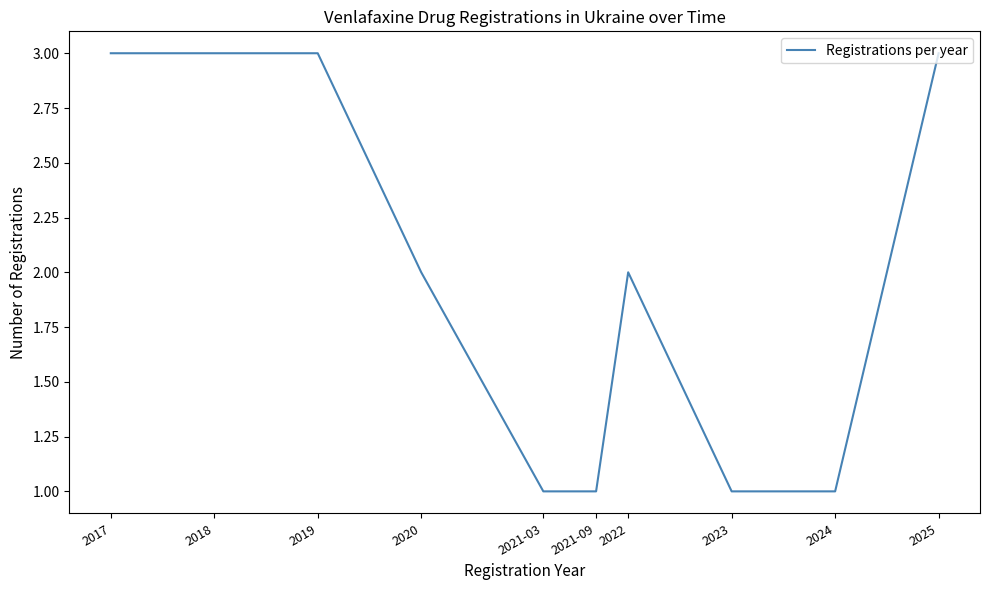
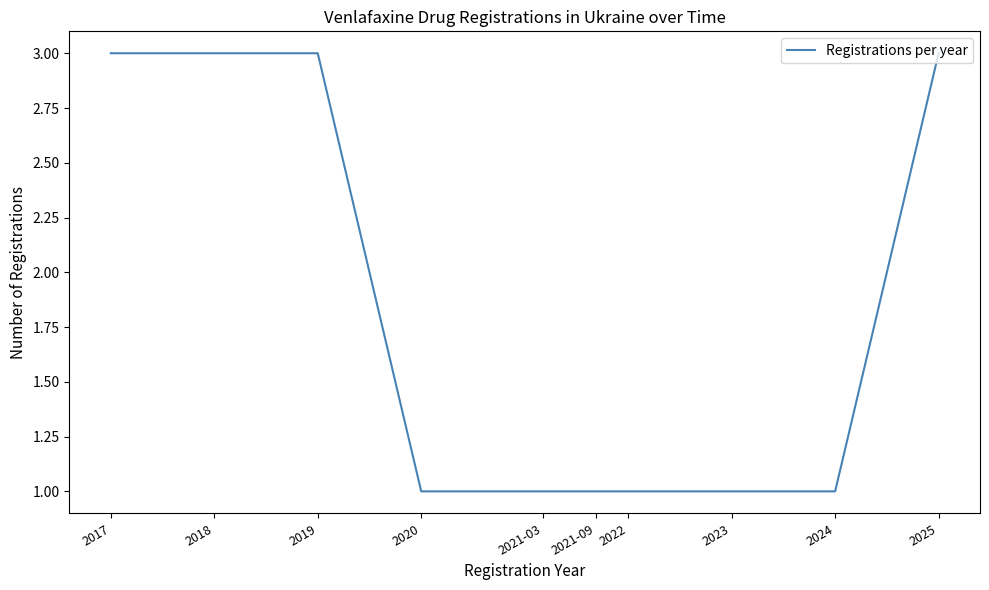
  {
    "2017": 3,
    "2018": 3,
    "2019": 3,
-   "2020": 2,
+   "2020": 1,
    "2021-03": 1,
    "2021-09": 1,
-   "2022": 2,
+   "2022": 1,
    "2023": 1,
    "2024": 1
  }
